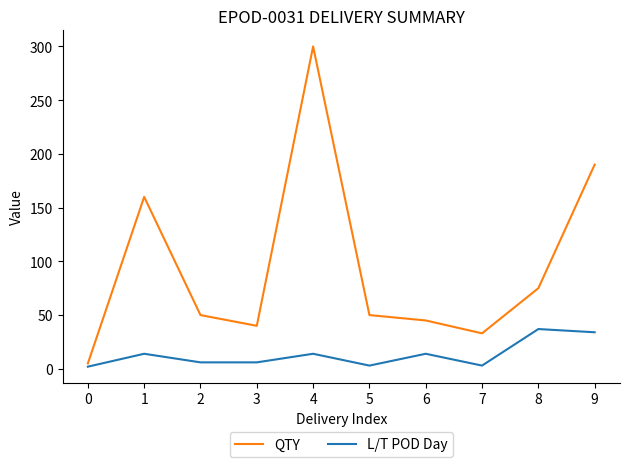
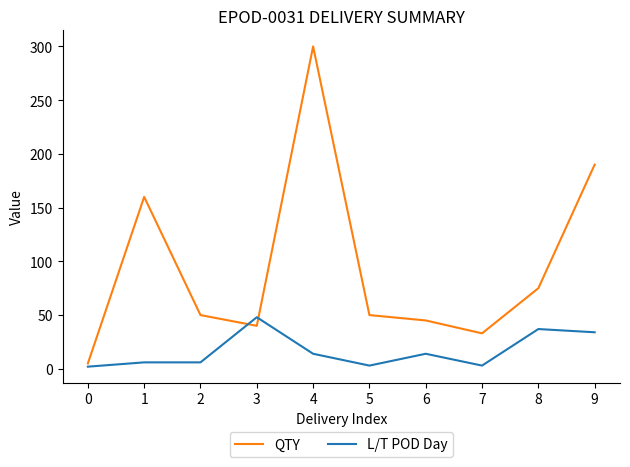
  {
    "QTY": {
      "0": 5,
      "1": 160,
      "2": 50,
      "3": 40,
      "4": 300,
      "5": 50,
      "6": 45,
      "7": 33,
      "8": 75,
      "9": 190
    },
    "L/T POD Day": {
      "0": 2,
-     "1": 14,
+     "1": 6,
      "2": 6,
-     "3": 6,
+     "3": 48,
      "4": 14,
      "5": 3,
      "6": 14,
      "7": 3,
      "8": 37,
      "9": 34
    }
  }
